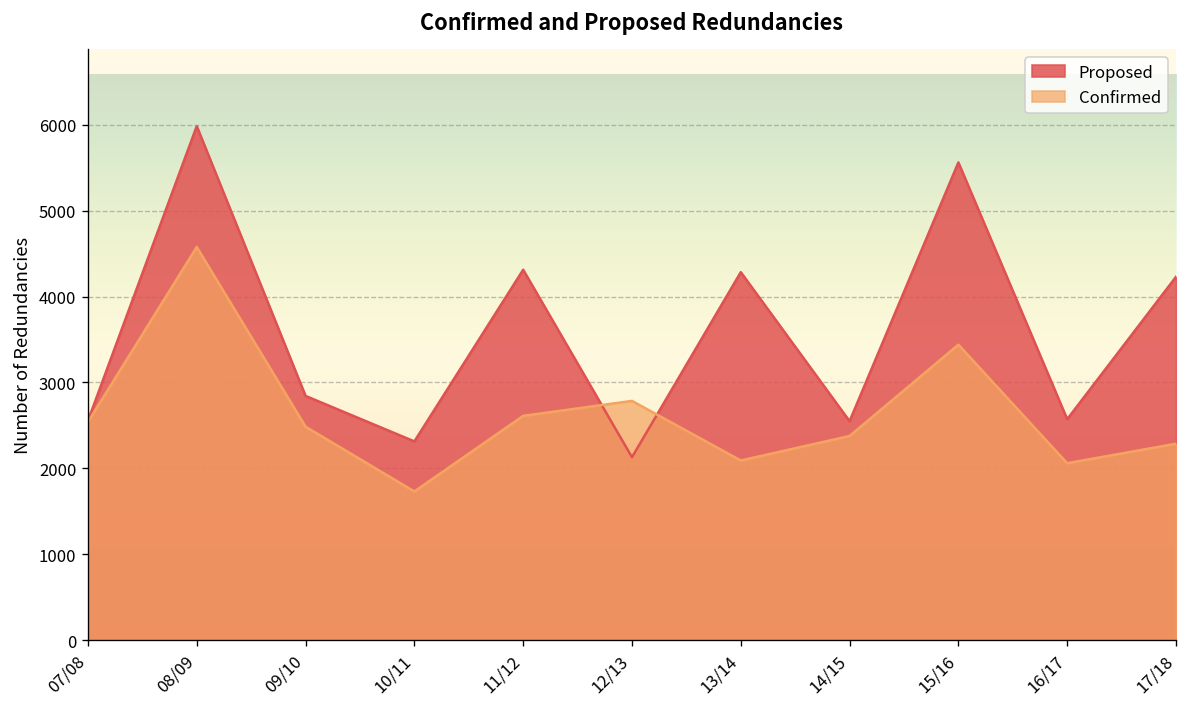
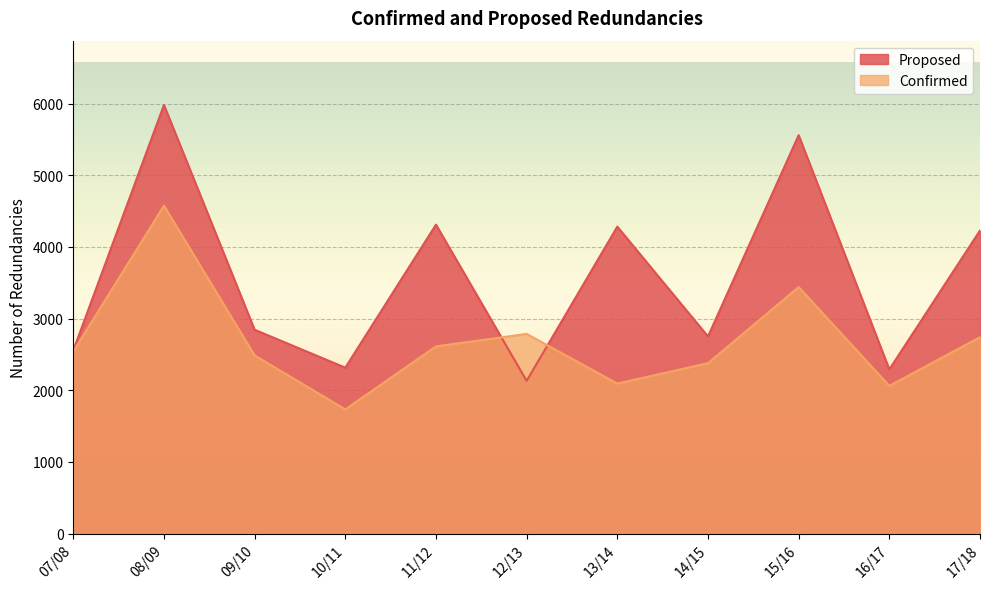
  {
    "Proposed": {
      "08/09": 6000,
      "09/10": 2800,
      "10/11": 2300,
      "11/12": 4300,
      "12/13": 2100,
      "13/14": 4300,
-     "14/15": 2600,
+     "14/15": 2800,
      "15/16": 5600,
-     "16/17": 2600,
+     "16/17": 2300,
      "17/18": 4200
    },
    "Confirmed": {
      "08/09": 4600,
      "09/10": 2500,
      "10/11": 1700,
      "11/12": 2600,
      "12/13": 2800,
      "13/14": 2100,
      "14/15": 2400,
      "15/16": 3400,
      "16/17": 2100,
-     "17/18": 2300
+     "17/18": 2700
    }
  }
